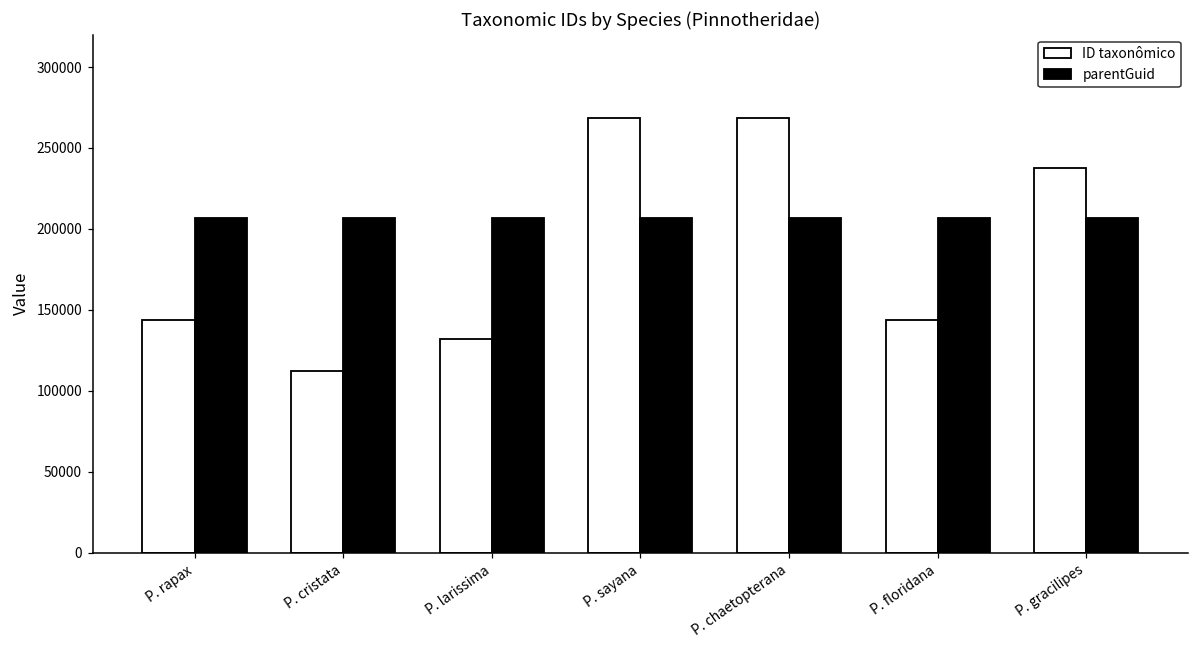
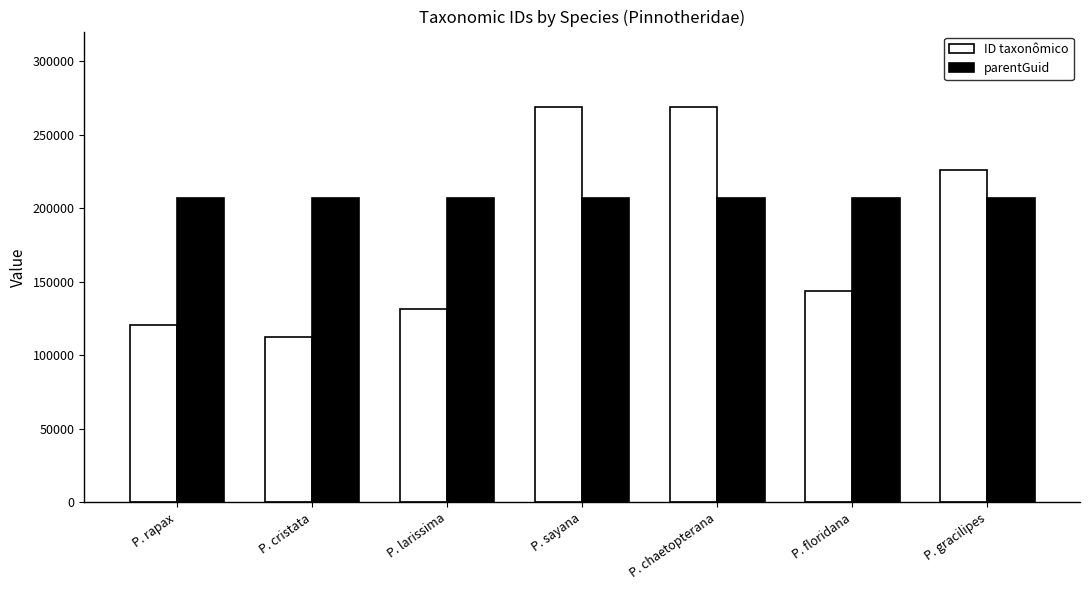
  {
    "ID taxonômico": {
-     "P. rapax": 144000,
+     "P. rapax": 120000,
      "P. cristata": 112000,
      "P. larissima": 132000,
      "P. sayana": 269000,
      "P. chaetopterana": 269000,
      "P. floridana": 144000,
-     "P. gracilipes": 238000
+     "P. gracilipes": 226000
    },
    "parentGuid": {
      "P. rapax": 207000,
      "P. cristata": 207000,
      "P. larissima": 207000,
      "P. sayana": 207000,
      "P. chaetopterana": 207000,
      "P. floridana": 207000,
      "P. gracilipes": 207000
    }
  }
